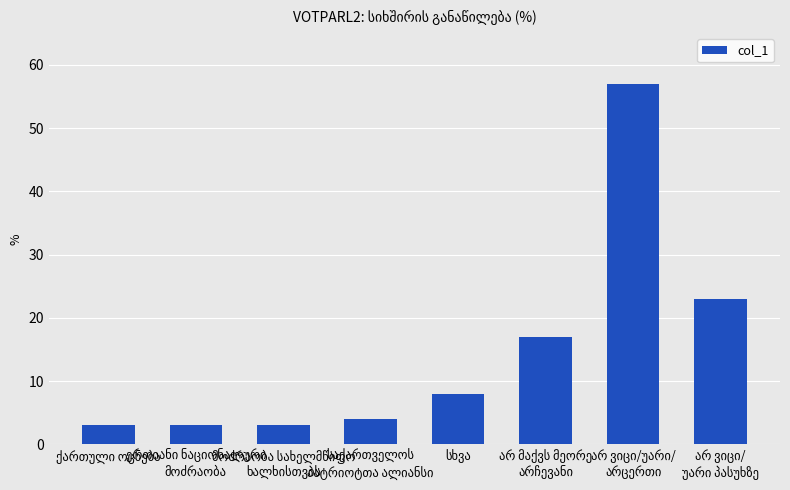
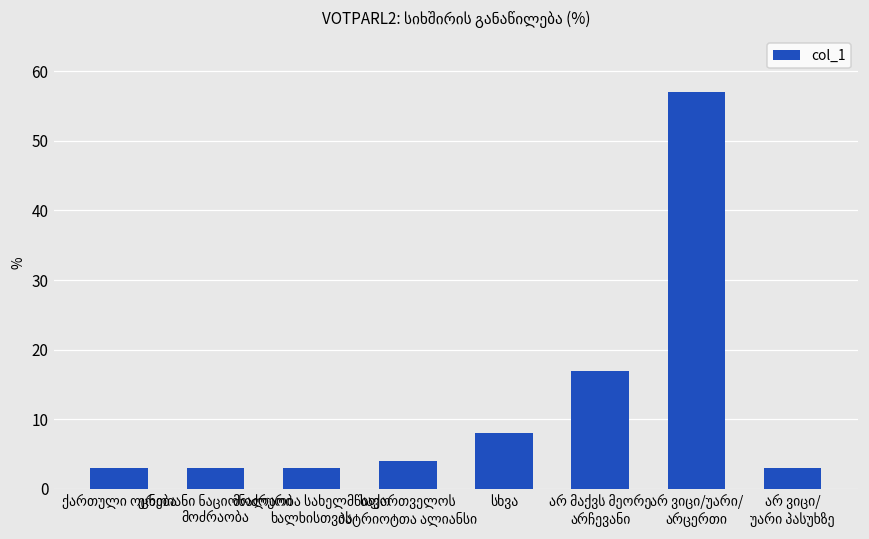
  {
    "სხვა": 8,
    "არ მაქვს მეორე არჩევანი": 17,
    "არ ვიცი/უარი/ არცერთი": 57,
-   "არ ვიცი/ უარი პასუხზე": 23
+   "არ ვიცი/ უარი პასუხზე": 3
  }
